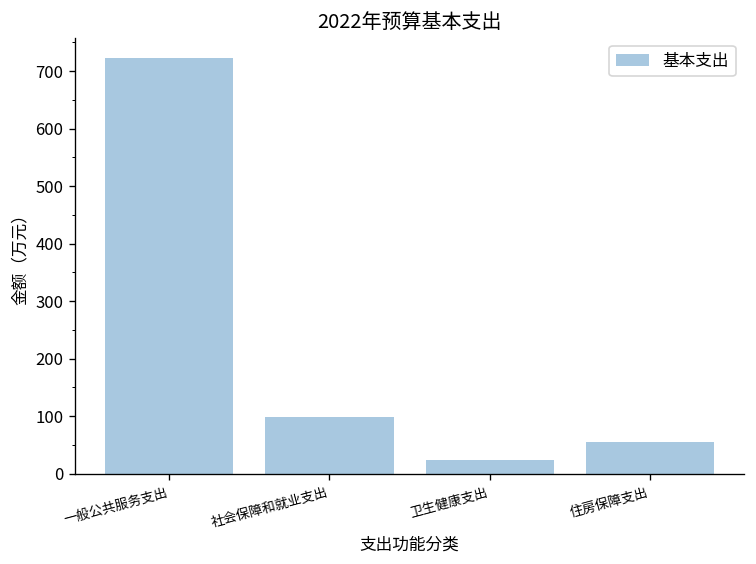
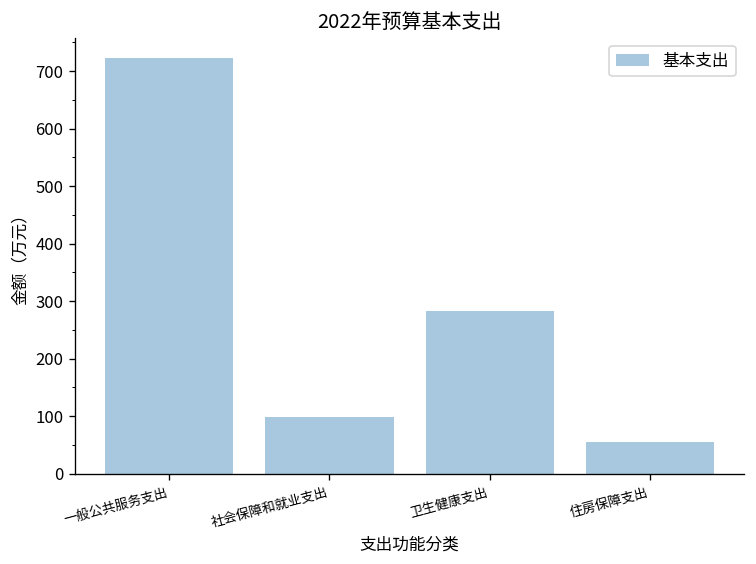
  {
    "一般公共服务支出": 720,
    "社会保障和就业支出": 100,
-   "卫生健康支出": 20,
+   "卫生健康支出": 280,
    "住房保障支出": 50
  }
